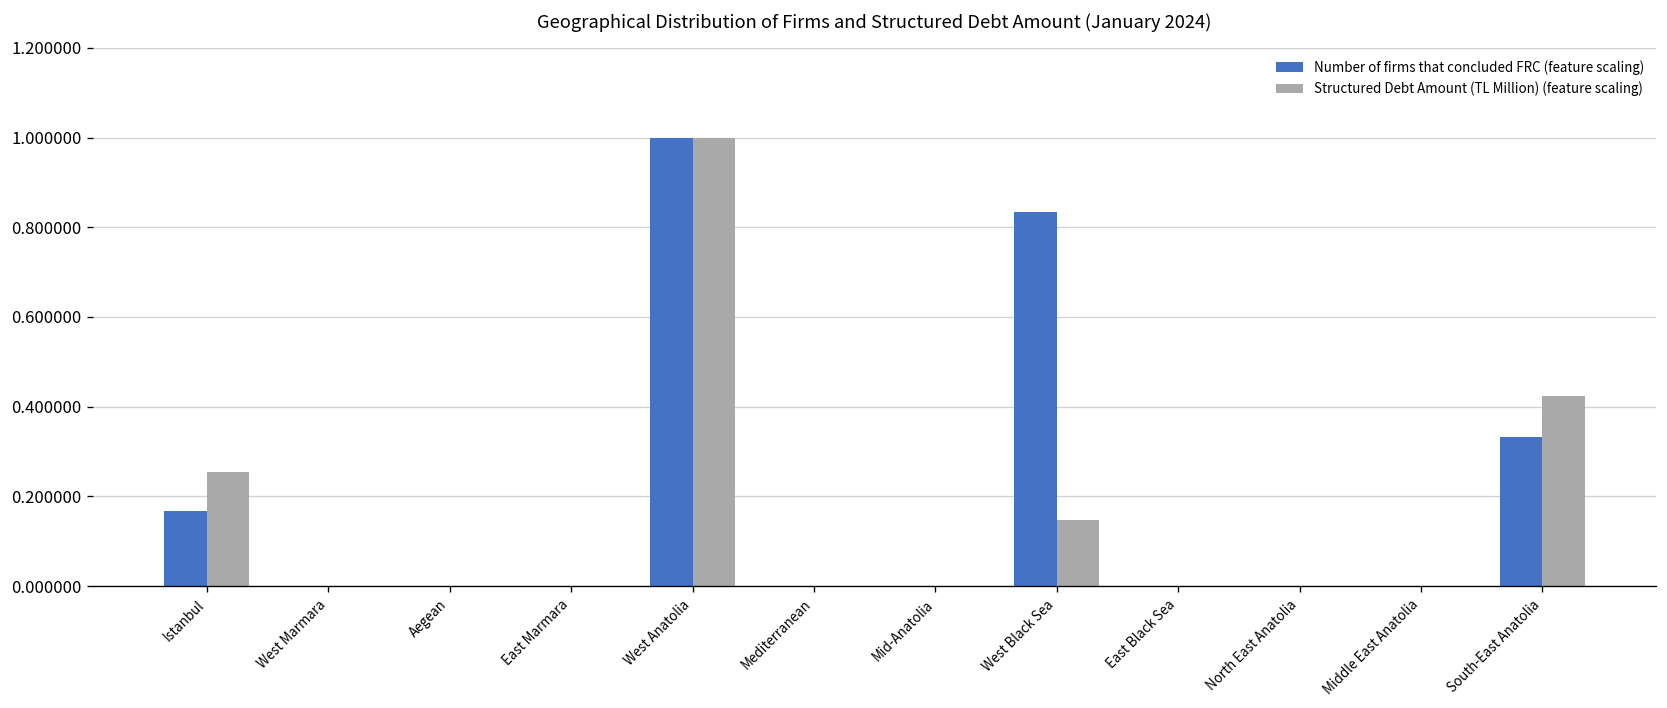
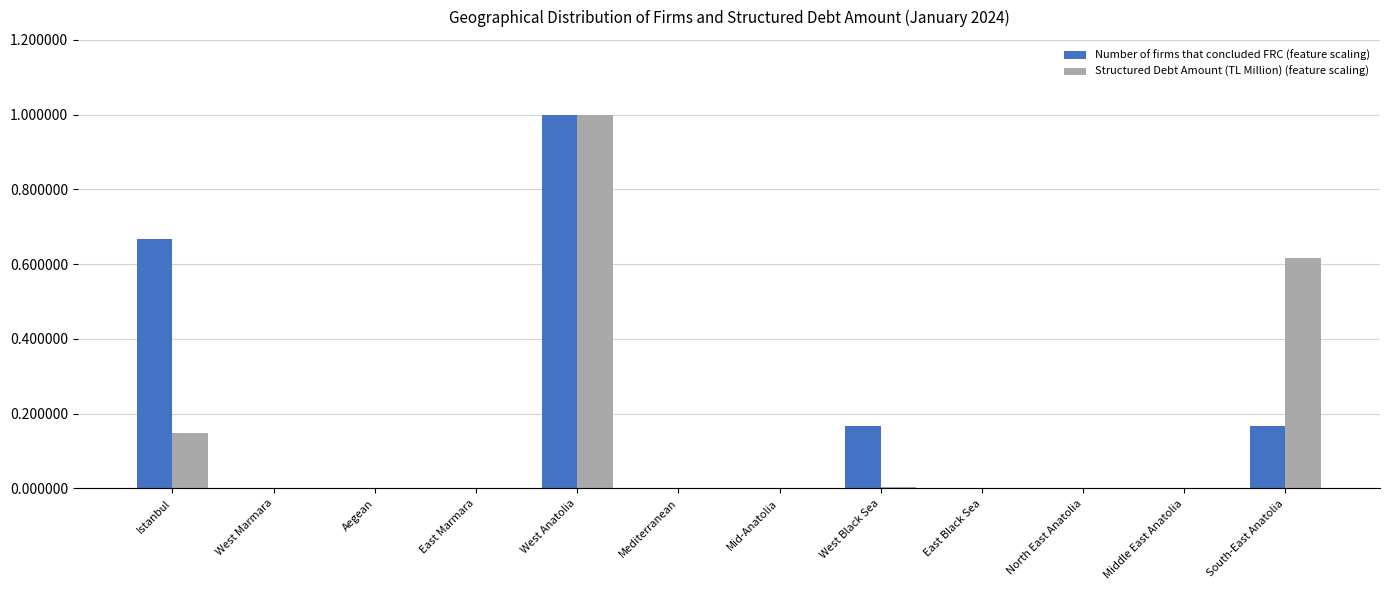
  {
    "Number of firms that concluded FRC (feature scaling)": {
-     "Istanbul": 0.17,
+     "Istanbul": 0.67,
      "West Marmara": 0.00,
      "Aegean": 0.00,
      "East Marmara": 0.00,
      "West Anatolia": 1.00,
      "Mediterranean": 0.00,
      "Mid-Anatolia": 0.00,
-     "West Black Sea": 0.83,
+     "West Black Sea": 0.17,
      "East Black Sea": 0.00,
      "North East Anatolia": 0.00,
      "Middle East Anatolia": 0.00,
-     "South-East Anatolia": 0.33
+     "South-East Anatolia": 0.17
    },
    "Structured Debt Amount (TL Million) (feature scaling)": {
-     "Istanbul": 0.25,
+     "Istanbul": 0.15,
      "West Marmara": 0.00,
      "Aegean": 0.00,
      "East Marmara": 0.00,
      "West Anatolia": 1.00,
      "Mediterranean": 0.00,
      "Mid-Anatolia": 0.00,
-     "West Black Sea": 0.15,
+     "West Black Sea": 0.00,
      "East Black Sea": 0.00,
      "North East Anatolia": 0.00,
      "Middle East Anatolia": 0.00,
-     "South-East Anatolia": 0.42
+     "South-East Anatolia": 0.62
    }
  }
